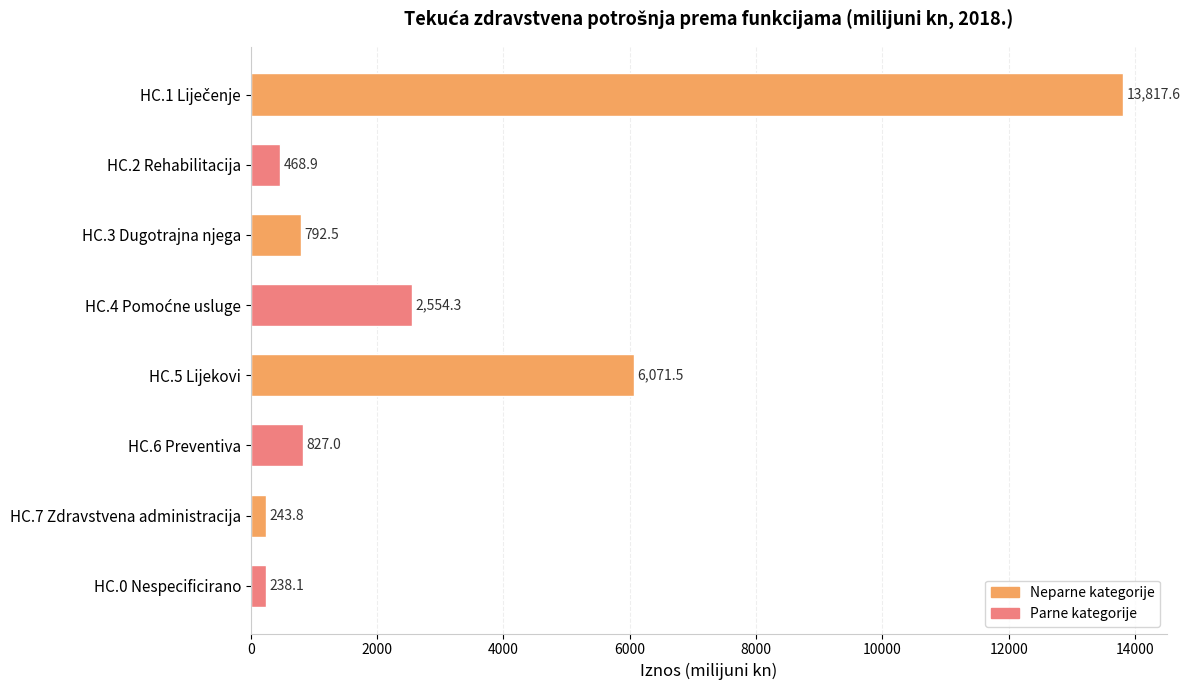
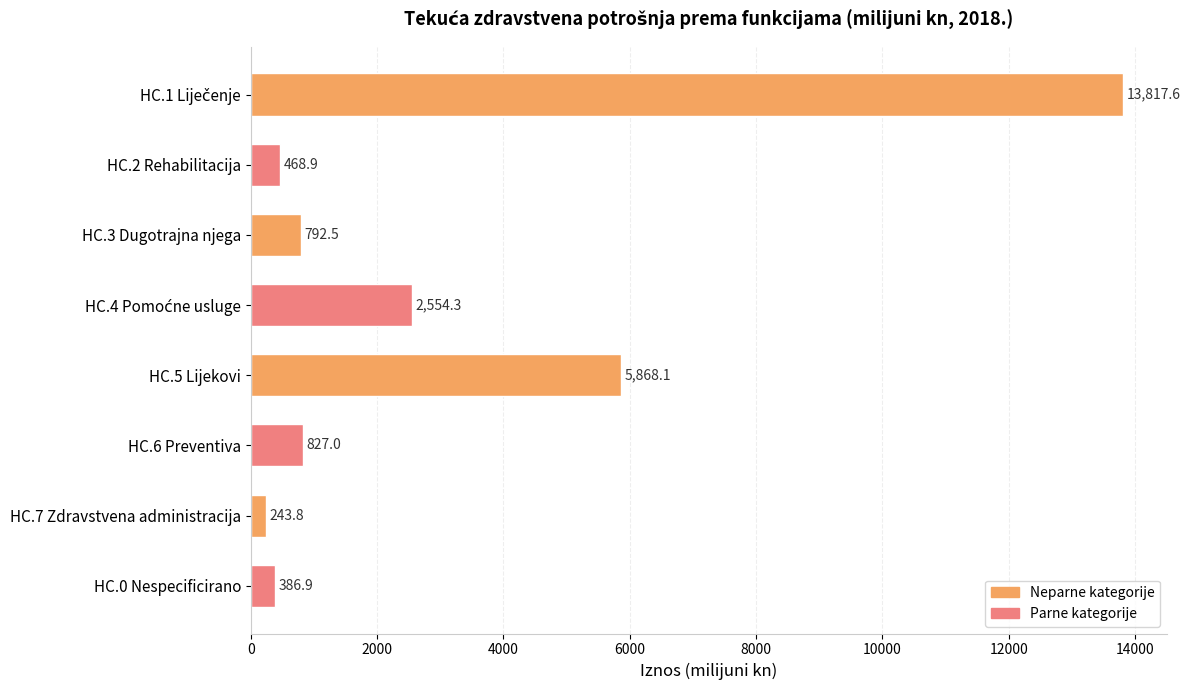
  {
    "HC.1 Liječenje": "13,817.6",
    "HC.2 Rehabilitacija": "468.9",
    "HC.3 Dugotrajna njega": "792.5",
    "HC.4 Pomoćne usluge": "2,554.3",
-   "HC.5 Lijekovi": "6,071.5",
+   "HC.5 Lijekovi": "5,868.1",
    "HC.6 Preventiva": "827.0",
    "HC.7 Zdravstvena administracija": "243.8",
-   "HC.0 Nespecificirano": "238.1"
+   "HC.0 Nespecificirano": "386.9"
  }
